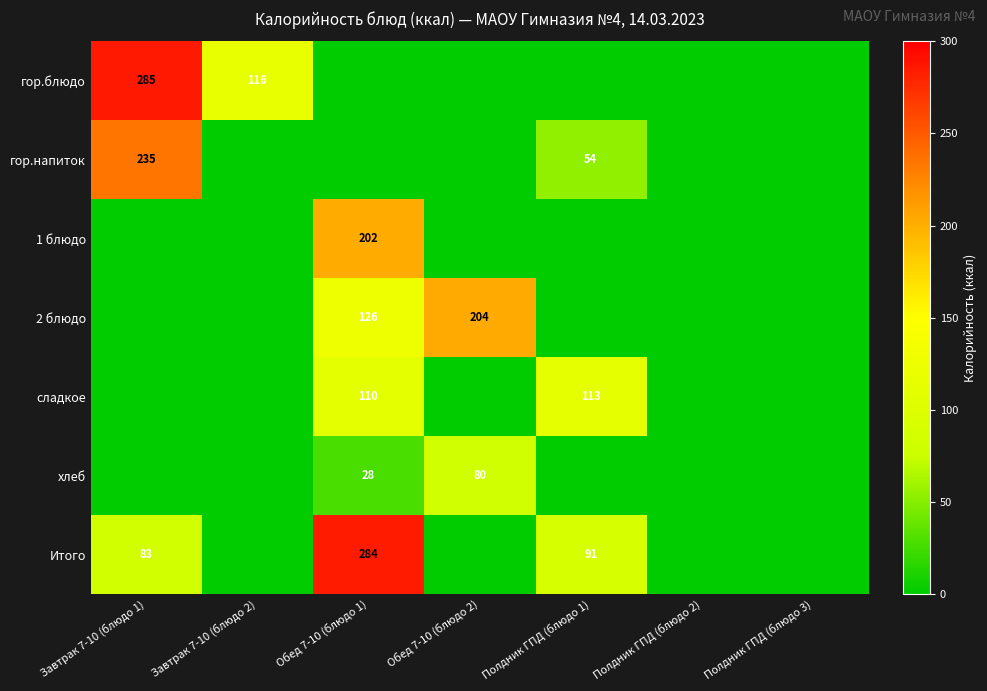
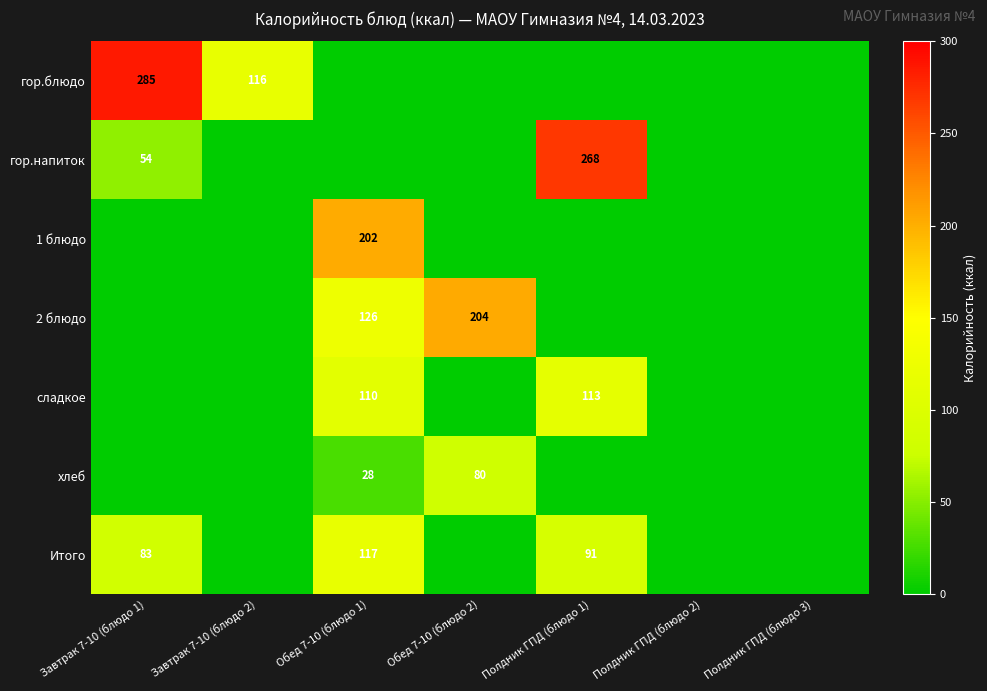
  {
    "гор.блюдо": {
      "Завтрак 7-10 (блюдо 1)": 285,
      "Завтрак 7-10 (блюдо 2)": 116
    },
    "гор.напиток": {
-     "Завтрак 7-10 (блюдо 1)": 235,
-     "Полдник ГПД (блюдо 1)": 54
+     "Завтрак 7-10 (блюдо 1)": 54,
+     "Полдник ГПД (блюдо 1)": 268
    },
    "1 блюдо": {
      "Обед 7-10 (блюдо 1)": 202
    },
    "2 блюдо": {
      "Обед 7-10 (блюдо 1)": 126,
      "Обед 7-10 (блюдо 2)": 204
    },
    "сладкое": {
      "Обед 7-10 (блюдо 1)": 110,
      "Полдник ГПД (блюдо 1)": 113
    },
    "хлеб": {
      "Обед 7-10 (блюдо 1)": 28,
      "Обед 7-10 (блюдо 2)": 80
    },
    "Итого": {
      "Завтрак 7-10 (блюдо 1)": 83,
-     "Обед 7-10 (блюдо 1)": 284,
+     "Обед 7-10 (блюдо 1)": 117,
      "Полдник ГПД (блюдо 1)": 91
    }
  }
